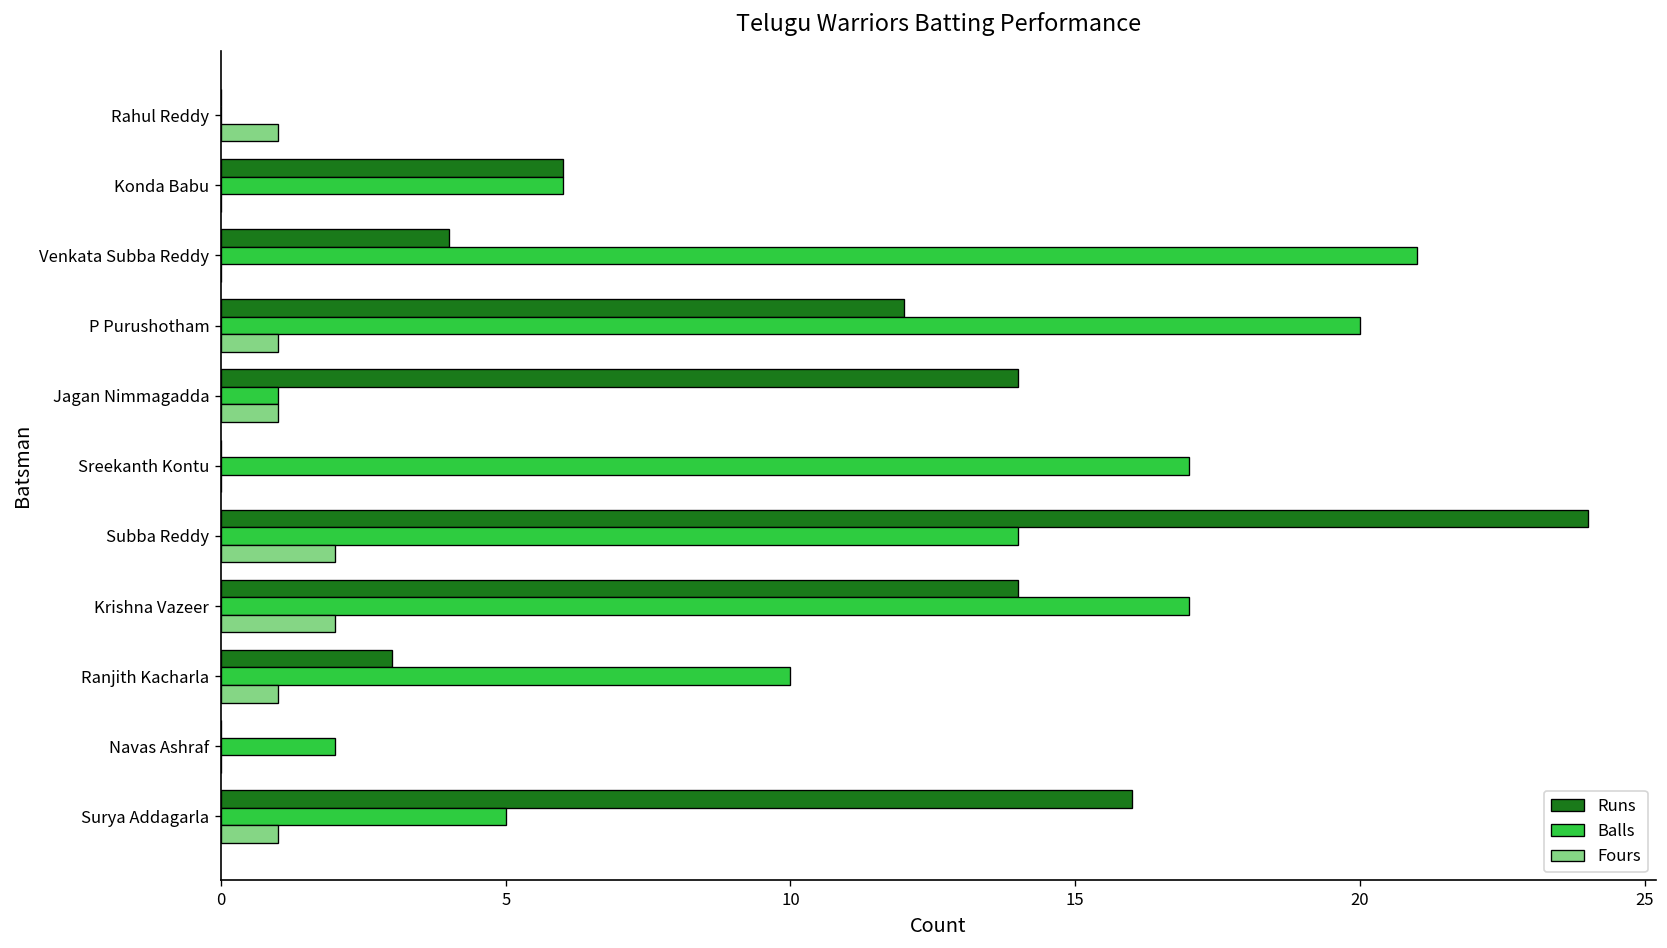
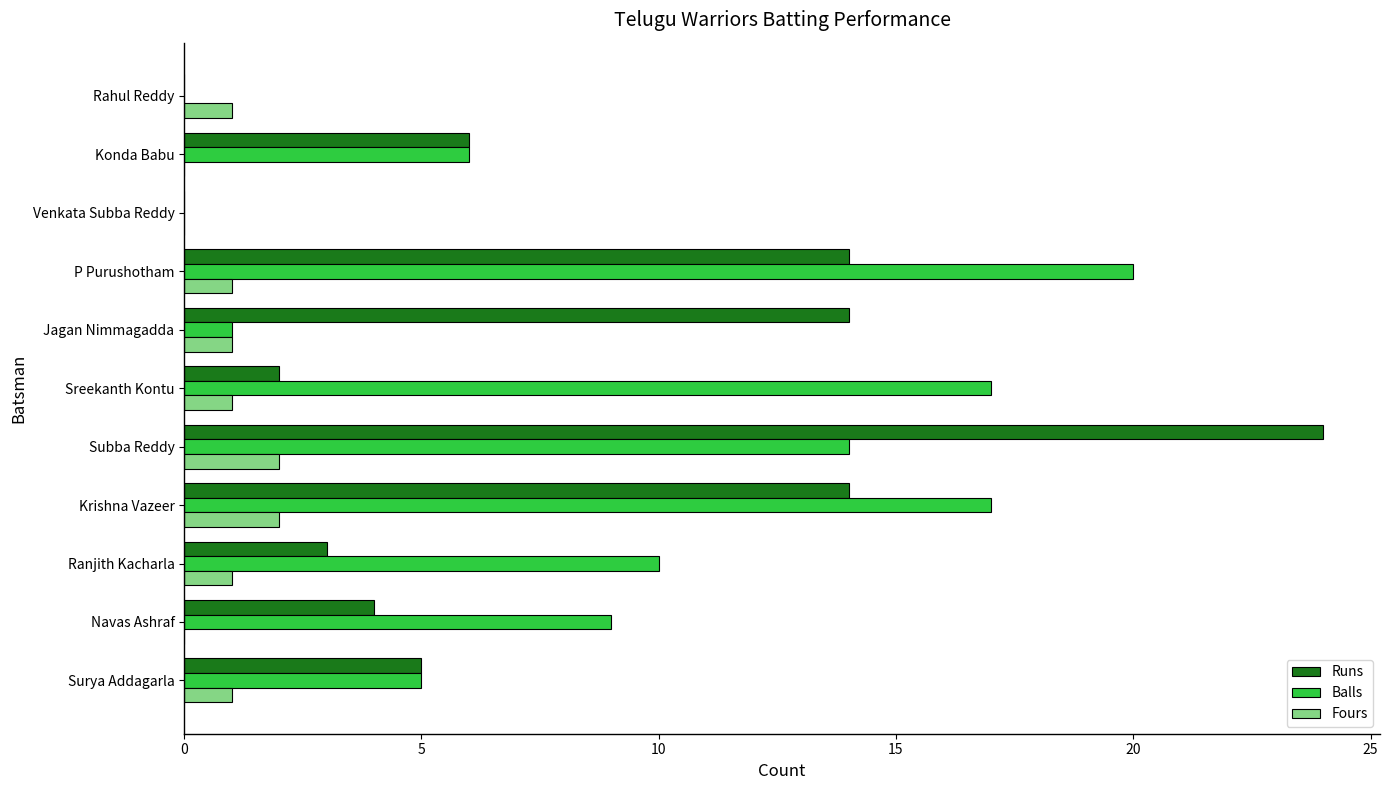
  {
    "Runs": {
      "Rahul Reddy": 0,
      "Konda Babu": 6,
-     "Venkata Subba Reddy": 4,
-     "P Purushotham": 12,
+     "Venkata Subba Reddy": 0,
+     "P Purushotham": 14,
      "Jagan Nimmagadda": 14,
-     "Sreekanth Kontu": 0,
+     "Sreekanth Kontu": 2,
      "Subba Reddy": 24,
      "Krishna Vazeer": 14,
      "Ranjith Kacharla": 3,
-     "Navas Ashraf": 0,
-     "Surya Addagarla": 16
+     "Navas Ashraf": 4,
+     "Surya Addagarla": 5
    },
    "Balls": {
      "Rahul Reddy": 0,
      "Konda Babu": 6,
-     "Venkata Subba Reddy": 21,
+     "Venkata Subba Reddy": 0,
      "P Purushotham": 20,
      "Jagan Nimmagadda": 1,
      "Sreekanth Kontu": 17,
      "Subba Reddy": 14,
      "Krishna Vazeer": 17,
      "Ranjith Kacharla": 10,
-     "Navas Ashraf": 2,
+     "Navas Ashraf": 9,
      "Surya Addagarla": 5
    },
    "Fours": {
      "Rahul Reddy": 1,
      "Konda Babu": 0,
      "Venkata Subba Reddy": 0,
      "P Purushotham": 1,
      "Jagan Nimmagadda": 1,
-     "Sreekanth Kontu": 0,
+     "Sreekanth Kontu": 1,
      "Subba Reddy": 2,
      "Krishna Vazeer": 2,
      "Ranjith Kacharla": 1,
      "Navas Ashraf": 0,
      "Surya Addagarla": 1
    }
  }
